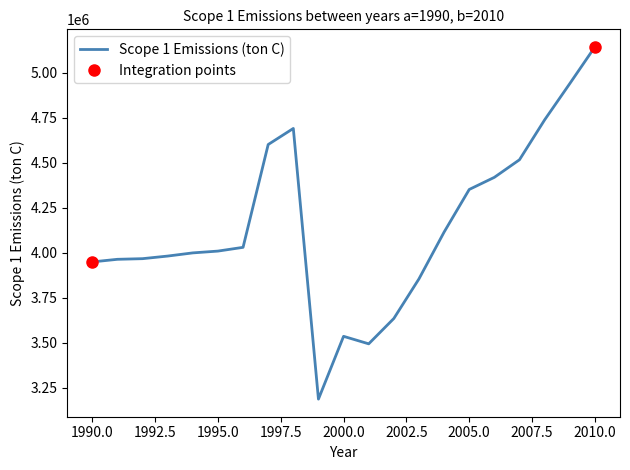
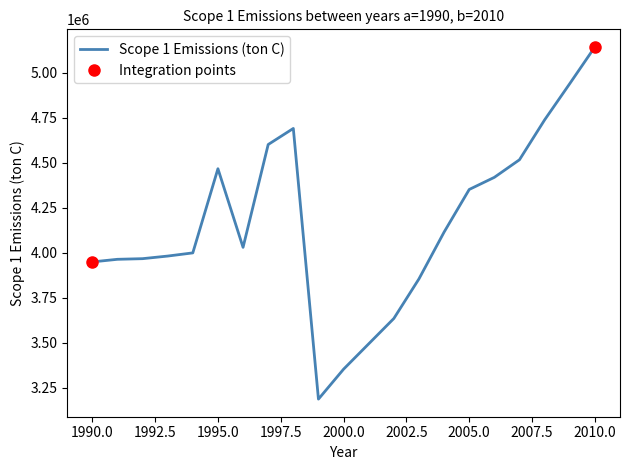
  {
    "Scope 1 Emissions (ton C)": {
-     "1995.0": 4010000,
-     "2000.0": 3530000,
+     "1995.0": 4470000,
+     "2000.0": 3350000,
      "2005.0": 4350000
    }
  }
